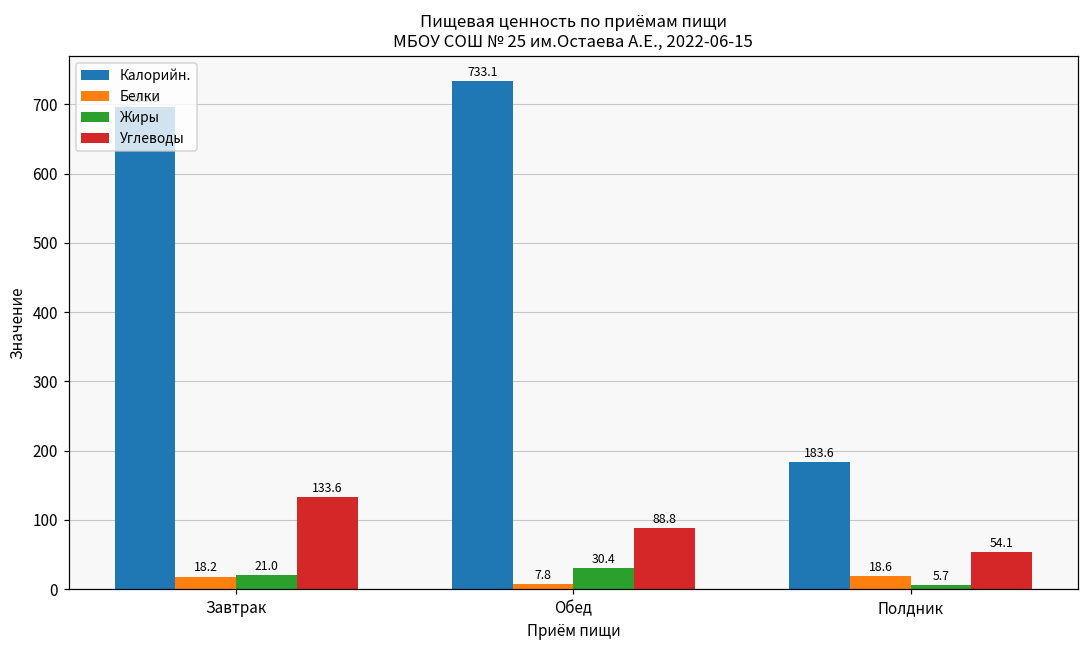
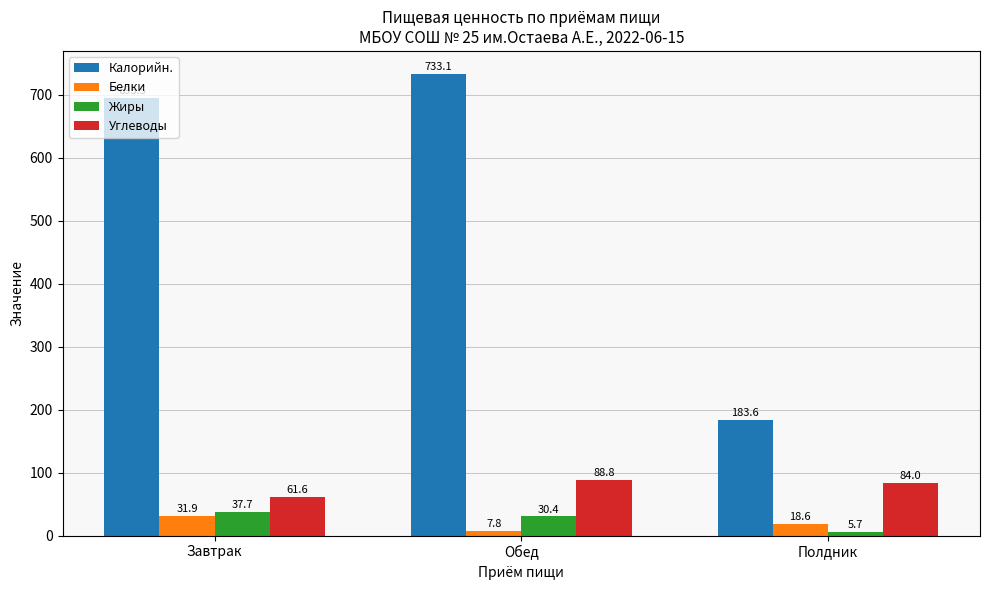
  {
    "Калорийн.": {
      "Обед": 733.1,
      "Полдник": 183.6
    },
    "Белки": {
-     "Завтрак": 18.2,
+     "Завтрак": 31.9,
      "Обед": 7.8,
      "Полдник": 18.6
    },
    "Жиры": {
-     "Завтрак": 21.0,
+     "Завтрак": 37.7,
      "Обед": 30.4,
      "Полдник": 5.7
    },
    "Углеводы": {
-     "Завтрак": 133.6,
+     "Завтрак": 61.6,
      "Обед": 88.8,
-     "Полдник": 54.1
+     "Полдник": 84.0
    }
  }
